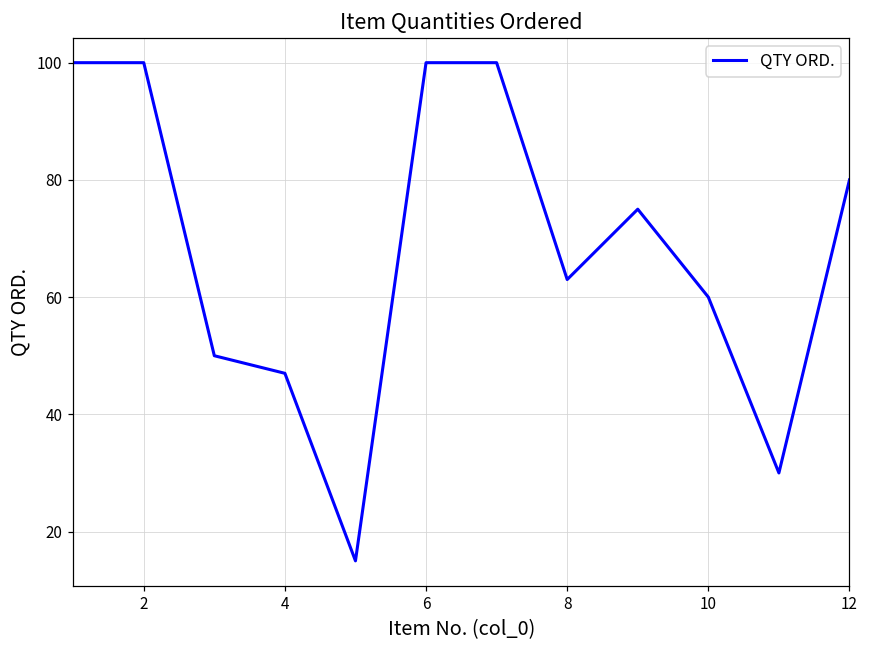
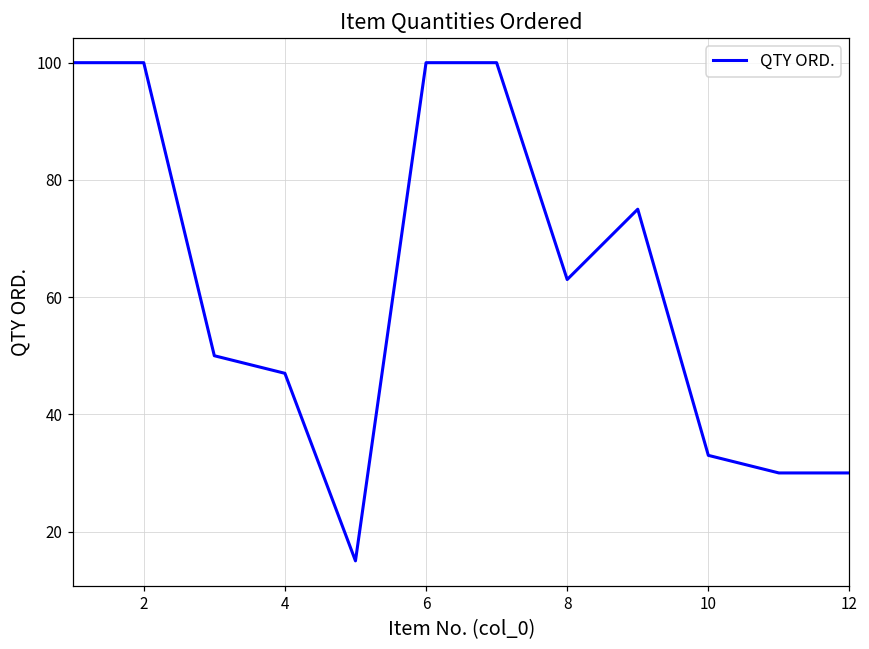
  {
    "2": 100,
    "4": 47,
    "6": 100,
    "8": 63,
-   "10": 60,
-   "12": 80
+   "10": 33,
+   "12": 30
  }
